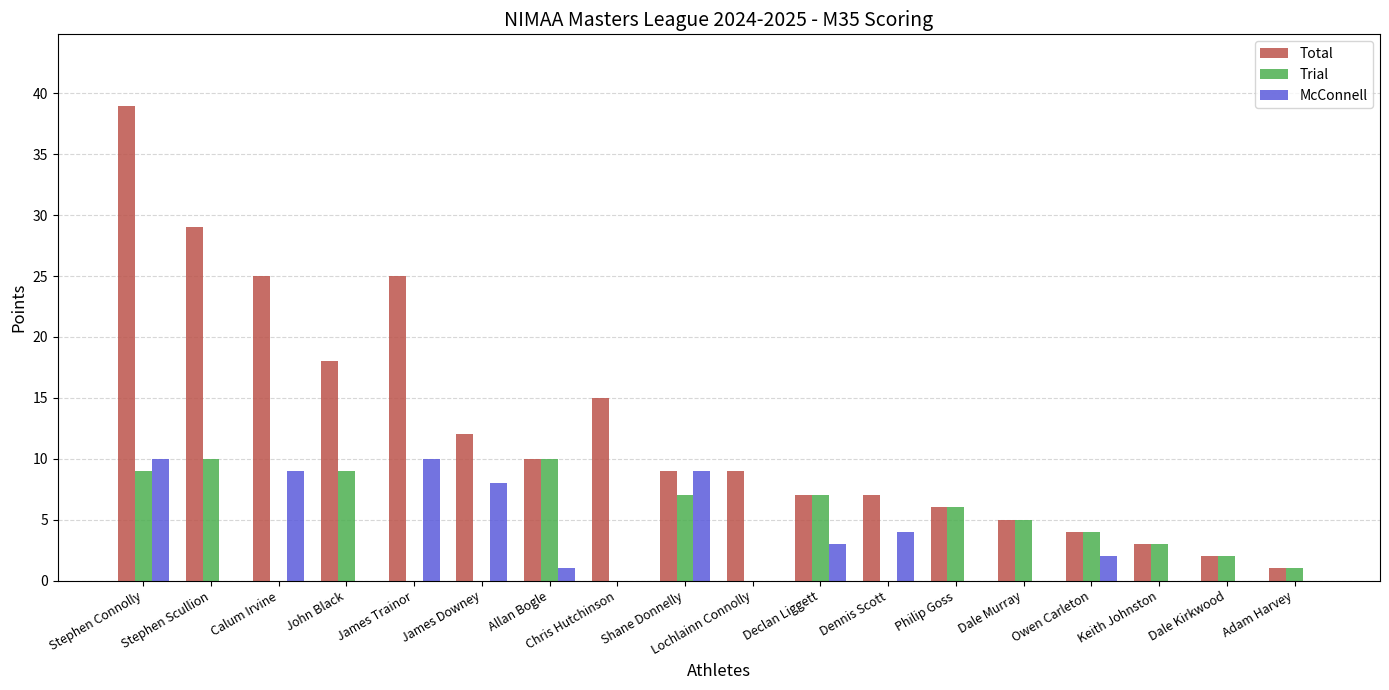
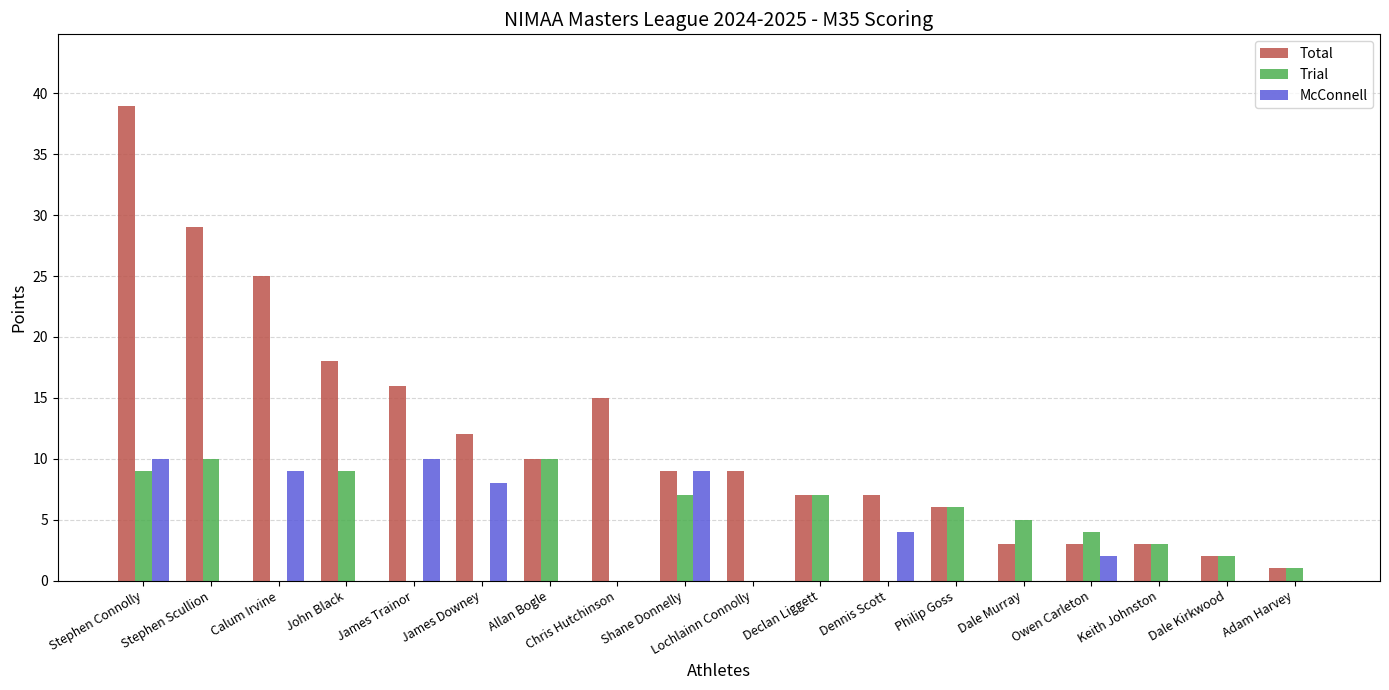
  {
    "Total": {
      "Stephen Connolly": 39,
      "Stephen Scullion": 29,
      "Calum Irvine": 25,
      "John Black": 18,
-     "James Trainor": 25,
+     "James Trainor": 16,
      "James Downey": 12,
      "Allan Bogle": 10,
      "Chris Hutchinson": 15,
      "Shane Donnelly": 9,
      "Lochlainn Connolly": 9,
      "Declan Liggett": 7,
      "Dennis Scott": 7,
      "Philip Goss": 6,
-     "Dale Murray": 5,
-     "Owen Carleton": 4,
+     "Dale Murray": 3,
+     "Owen Carleton": 3,
      "Keith Johnston": 3,
      "Dale Kirkwood": 2,
      "Adam Harvey": 1
    },
    "Trial": {
      "Stephen Connolly": 9,
      "Stephen Scullion": 10,
      "Calum Irvine": 0,
      "John Black": 9,
      "James Trainor": 0,
      "James Downey": 0,
      "Allan Bogle": 10,
      "Chris Hutchinson": 0,
      "Shane Donnelly": 7,
      "Lochlainn Connolly": 0,
      "Declan Liggett": 7,
      "Dennis Scott": 0,
      "Philip Goss": 6,
      "Dale Murray": 5,
      "Owen Carleton": 4,
      "Keith Johnston": 3,
      "Dale Kirkwood": 2,
      "Adam Harvey": 1
    },
    "McConnell": {
      "Stephen Connolly": 10,
      "Stephen Scullion": 0,
      "Calum Irvine": 9,
      "John Black": 0,
      "James Trainor": 10,
      "James Downey": 8,
-     "Allan Bogle": 1,
+     "Allan Bogle": 0,
      "Chris Hutchinson": 0,
      "Shane Donnelly": 9,
      "Lochlainn Connolly": 0,
-     "Declan Liggett": 3,
+     "Declan Liggett": 0,
      "Dennis Scott": 4,
      "Philip Goss": 0,
      "Dale Murray": 0,
      "Owen Carleton": 2,
      "Keith Johnston": 0,
      "Dale Kirkwood": 0,
      "Adam Harvey": 0
    }
  }
